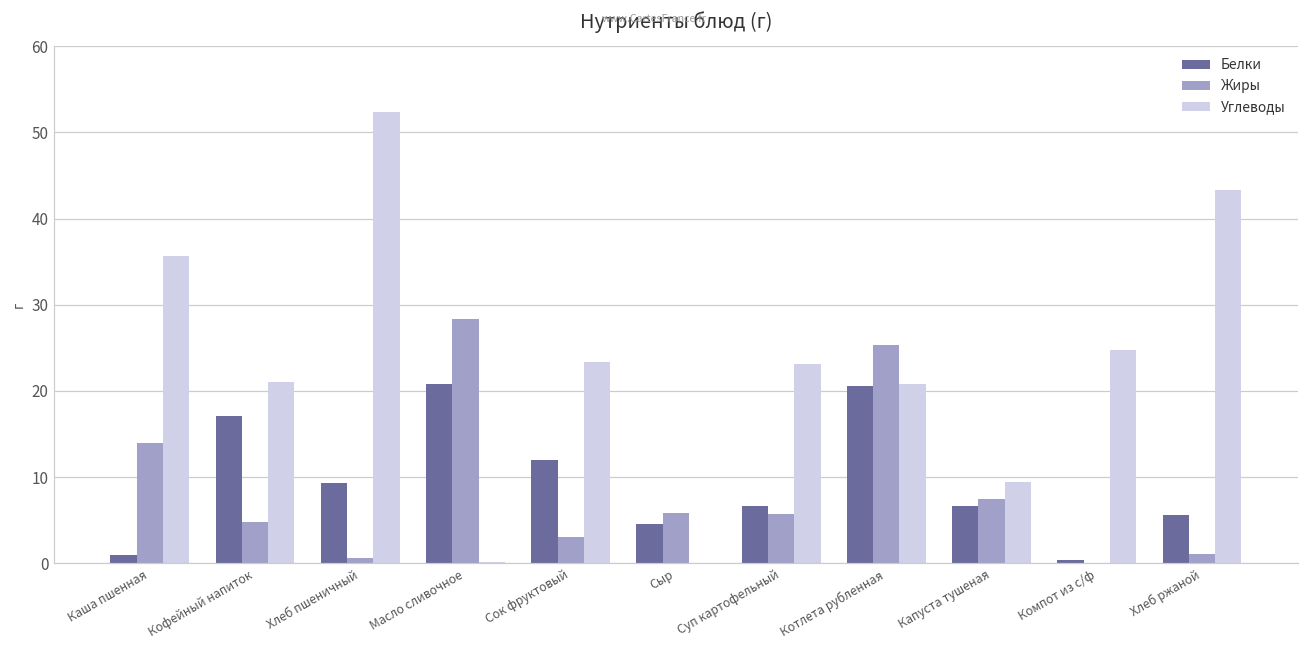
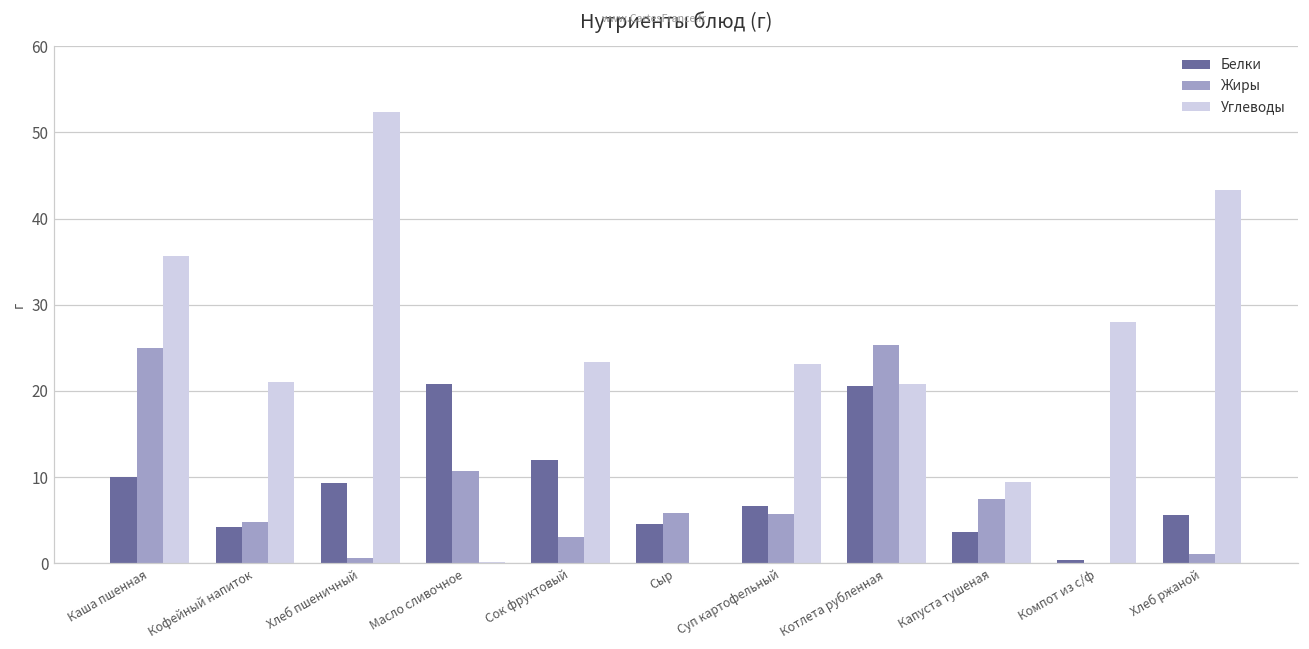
  {
    "Белки": {
-     "Каша пшенная": 1,
-     "Кофейный напиток": 17,
+     "Каша пшенная": 10,
+     "Кофейный напиток": 4,
      "Хлеб пшеничный": 9,
      "Масло сливочное": 21,
      "Сок фруктовый": 12,
      "Сыр": 5,
      "Суп картофельный": 7,
      "Котлета рубленная": 21,
-     "Капуста тушеная": 7,
+     "Капуста тушеная": 4,
      "Компот из с/ф": 0,
      "Хлеб ржаной": 6
    },
    "Жиры": {
-     "Каша пшенная": 14,
+     "Каша пшенная": 25,
      "Кофейный напиток": 5,
      "Хлеб пшеничный": 1,
-     "Масло сливочное": 28,
+     "Масло сливочное": 11,
      "Сок фруктовый": 3,
      "Сыр": 6,
      "Суп картофельный": 6,
      "Котлета рубленная": 25,
      "Капуста тушеная": 8,
      "Компот из с/ф": 0,
      "Хлеб ржаной": 1
    },
    "Углеводы": {
      "Каша пшенная": 36,
      "Кофейный напиток": 21,
      "Хлеб пшеничный": 52,
      "Сок фруктовый": 23,
      "Сыр": 0,
      "Суп картофельный": 23,
      "Котлета рубленная": 21,
      "Капуста тушеная": 9,
-     "Компот из с/ф": 25,
+     "Компот из с/ф": 28,
      "Хлеб ржаной": 43
    }
  }
